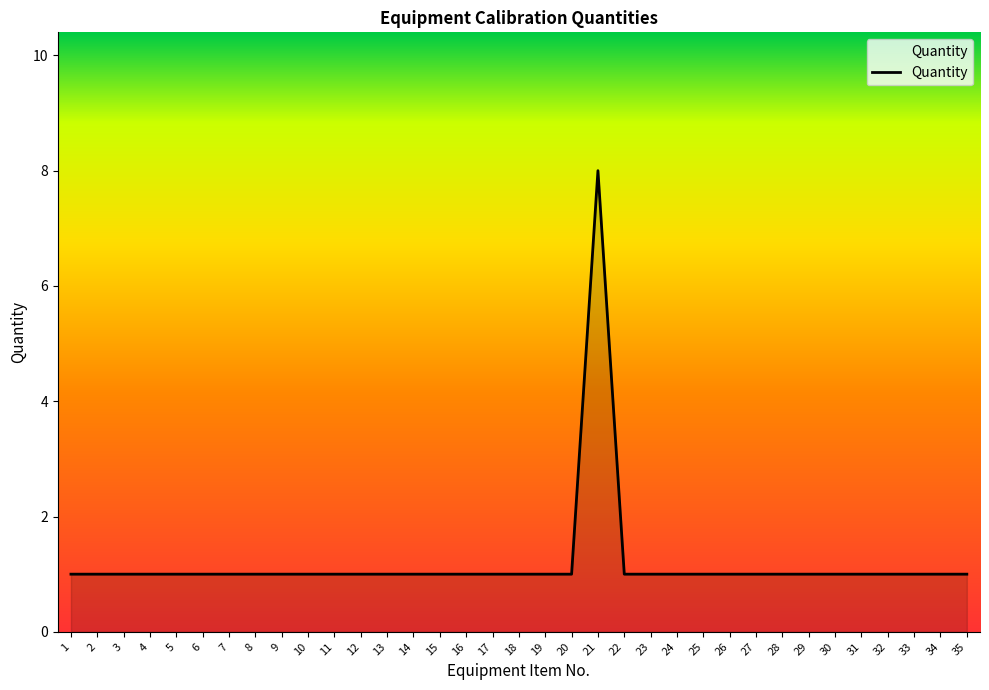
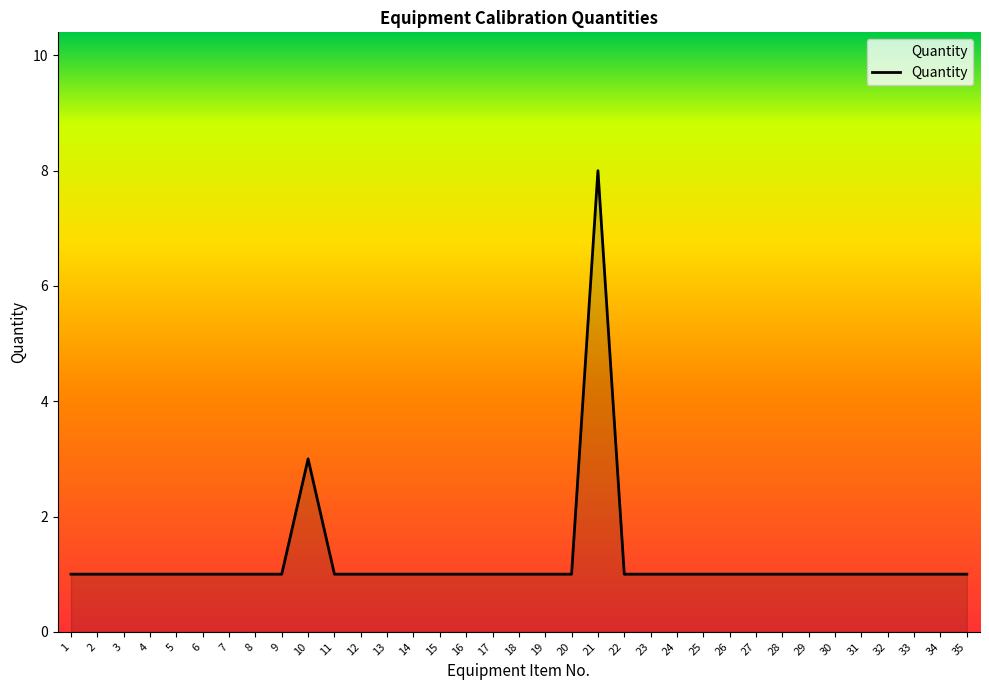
  {
    "1": 1,
    "2": 1,
    "3": 1,
    "4": 1,
    "5": 1,
    "6": 1,
    "7": 1,
    "8": 1,
    "9": 1,
-   "10": 1,
+   "10": 3,
    "11": 1,
    "12": 1,
    "13": 1,
    "14": 1,
    "15": 1,
    "16": 1,
    "17": 1,
    "18": 1,
    "19": 1,
    "20": 1,
    "21": 8,
    "22": 1,
    "23": 1,
    "24": 1,
    "25": 1,
    "26": 1,
    "27": 1,
    "28": 1,
    "29": 1,
    "30": 1,
    "31": 1,
    "32": 1,
    "33": 1,
    "34": 1,
    "35": 1
  }
